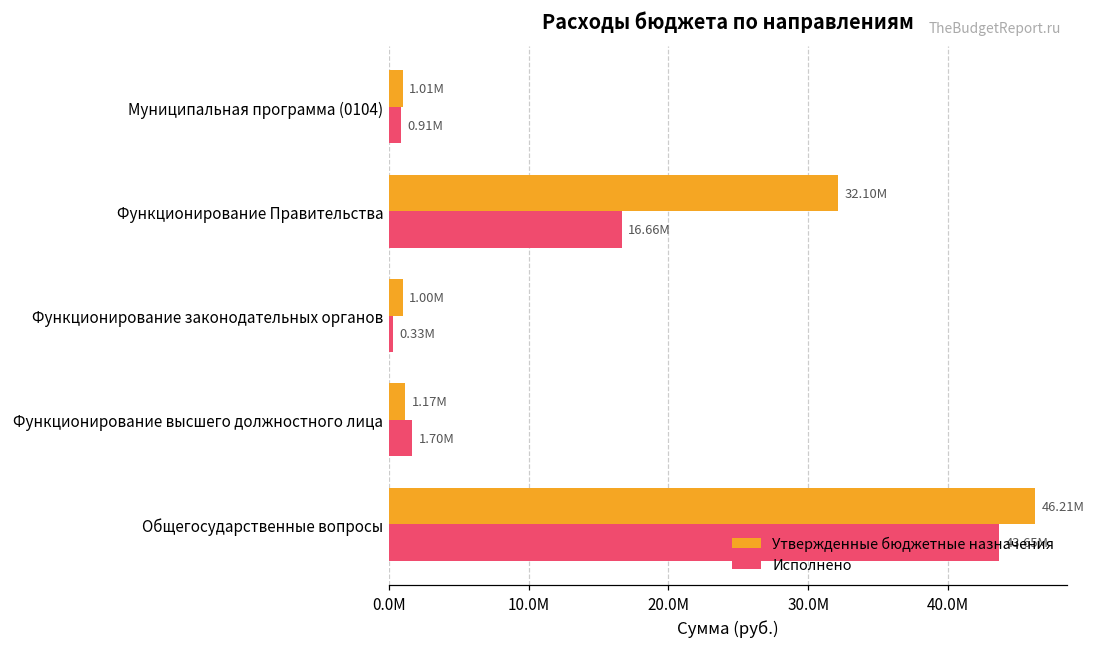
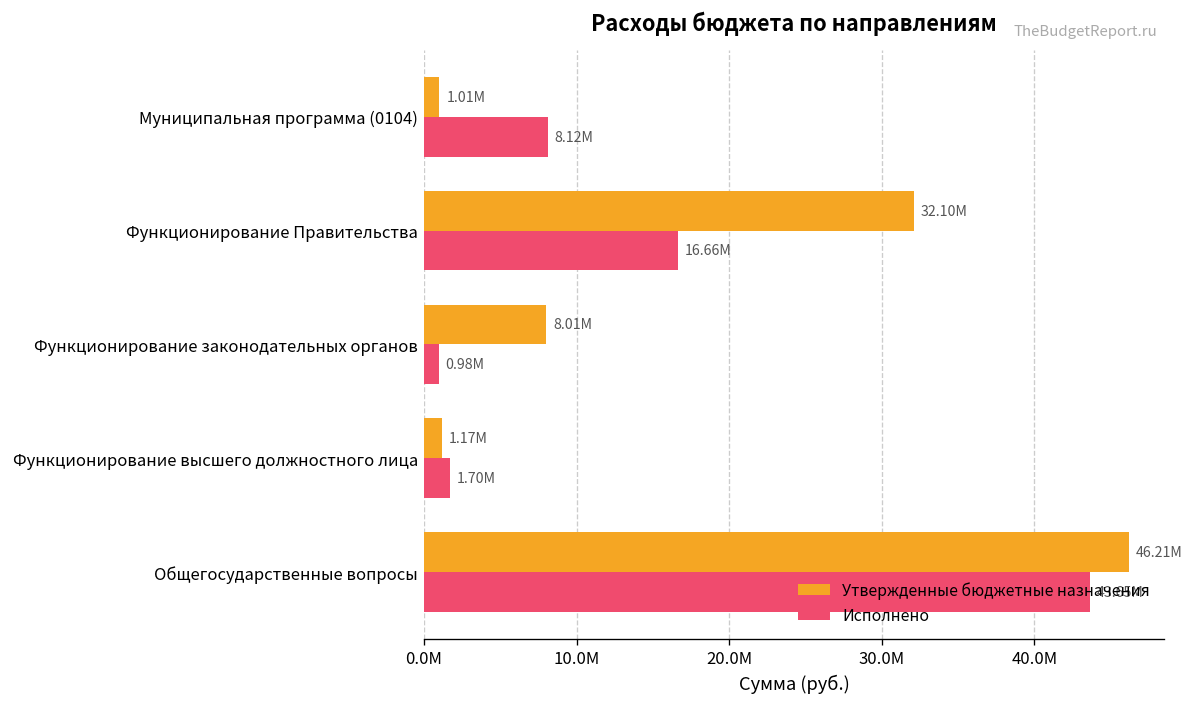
  {
    "Утвержденные бюджетные назначения": {
      "Муниципальная программа (0104)": "1.01M",
      "Функционирование Правительства": "32.10M",
-     "Функционирование законодательных органов": "1.00M",
+     "Функционирование законодательных органов": "8.01M",
      "Функционирование высшего должностного лица": "1.17M",
      "Общегосударственные вопросы": "46.21M"
    },
    "Исполнено": {
-     "Муниципальная программа (0104)": "0.91M",
+     "Муниципальная программа (0104)": "8.12M",
      "Функционирование Правительства": "16.66M",
-     "Функционирование законодательных органов": "0.33M",
+     "Функционирование законодательных органов": "0.98M",
      "Функционирование высшего должностного лица": "1.70M",
      "Общегосударственные вопросы": "43.65M"
    }
  }
